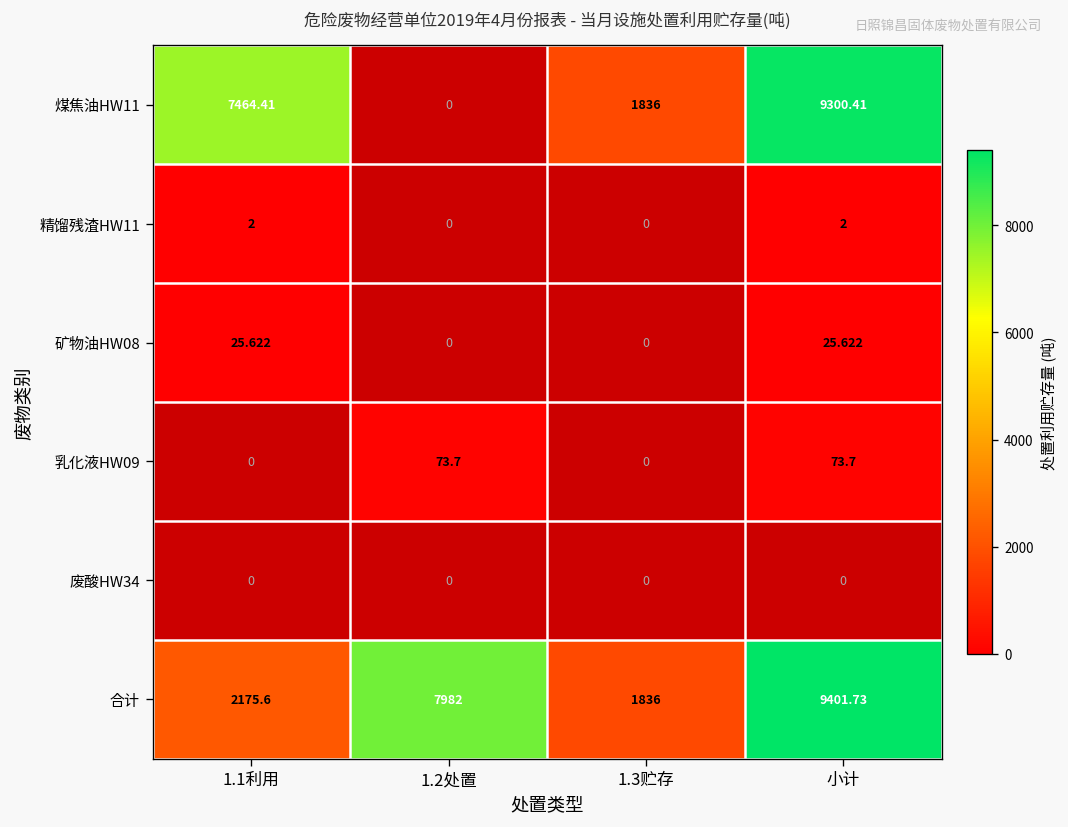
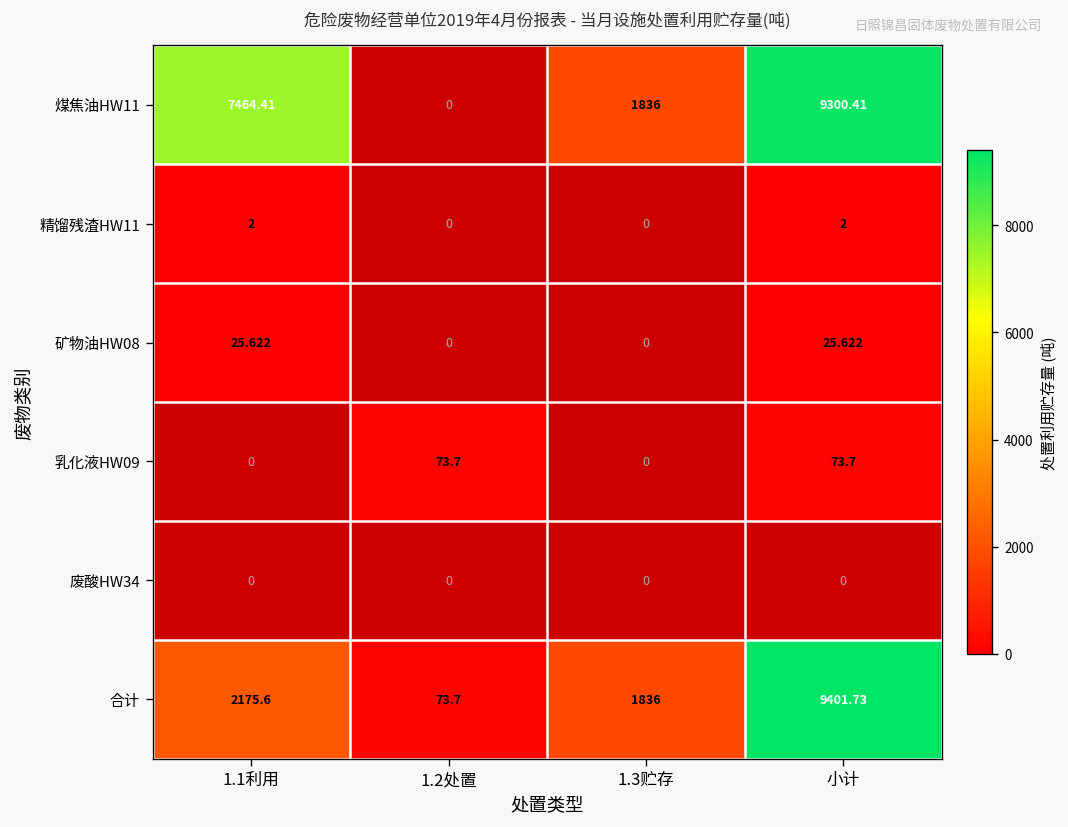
  {
    "煤焦油HW11": {
      "1.1利用": 7464.41,
      "1.3贮存": 1836,
      "小计": 9300.41
    },
    "精馏残渣HW11": {
      "1.1利用": 2,
      "小计": 2
    },
    "矿物油HW08": {
      "1.1利用": 25.622,
      "小计": 25.622
    },
    "乳化液HW09": {
      "1.2处置": 73.7,
      "小计": 73.7
    },
    "合计": {
      "1.1利用": 2175.6,
-     "1.2处置": 7982,
+     "1.2处置": 73.7,
      "1.3贮存": 1836,
      "小计": 9401.73
    }
  }
